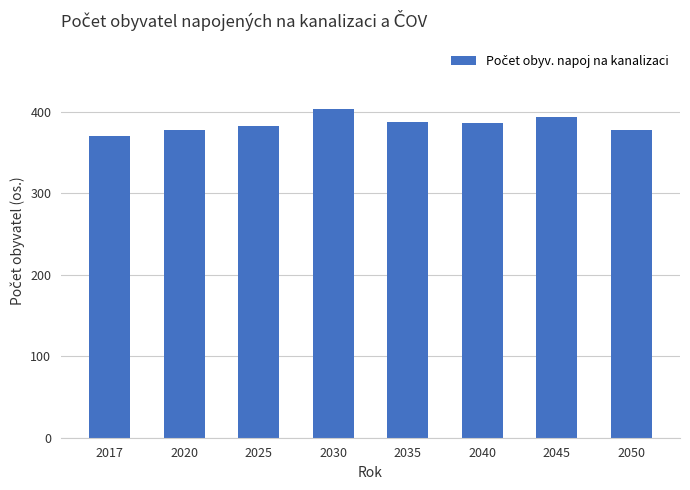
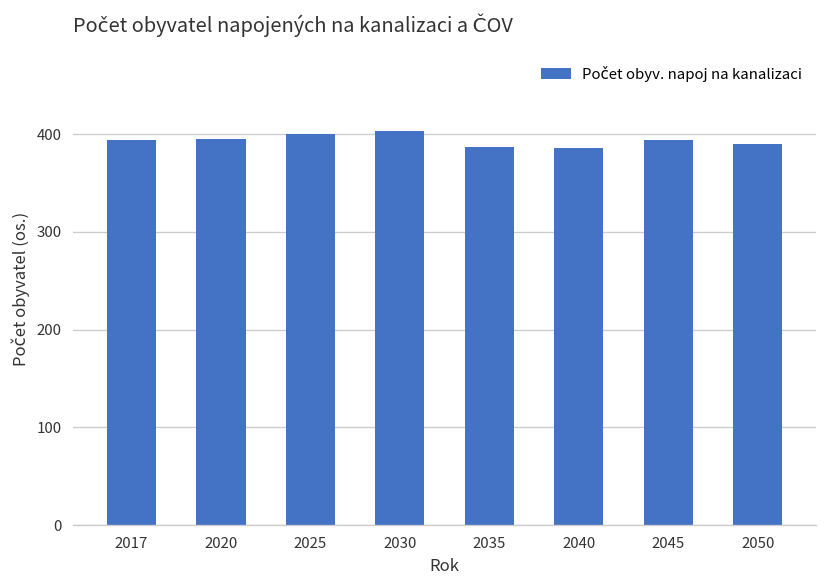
  {
-   "2017": 370,
-   "2020": 380,
-   "2025": 380,
+   "2017": 390,
+   "2020": 400,
+   "2025": 400,
    "2030": 400,
    "2035": 390,
    "2040": 390,
    "2045": 390,
-   "2050": 380
+   "2050": 390
  }
